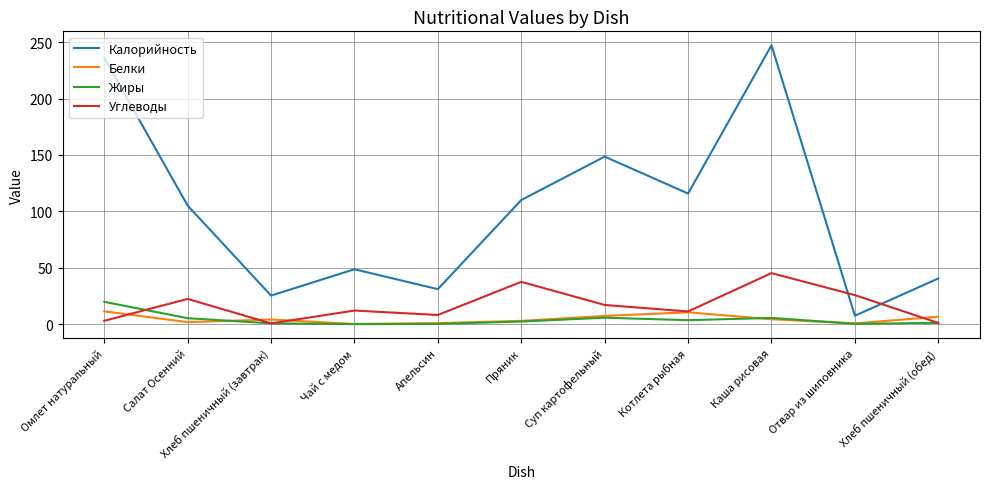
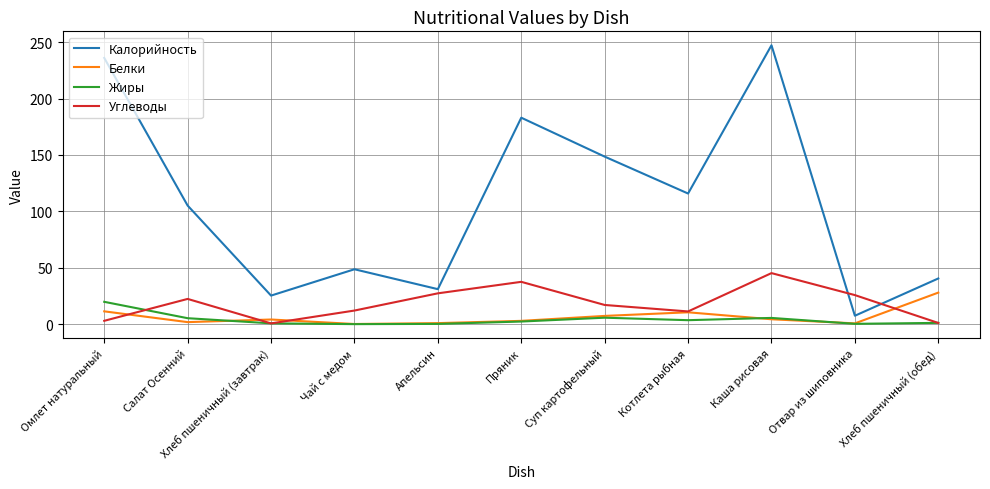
  {
    "Калорийность": {
      "Салат Осенний": 105,
      "Хлеб пшеничный (завтрак)": 25,
      "Чай с медом": 49,
      "Апельсин": 31,
-     "Пряник": 110,
+     "Пряник": 183,
      "Суп картофельный": 149,
      "Котлета рыбная": 116,
      "Каша рисовая": 247,
      "Отвар из шиповника": 7,
      "Хлеб пшеничный (обед)": 40
    },
    "Белки": {
      "Омлет натуральный": 11,
      "Салат Осенний": 2,
      "Хлеб пшеничный (завтрак)": 4,
-     "Хлеб пшеничный (обед)": 7
+     "Хлеб пшеничный (обед)": 28
    },
    "Жиры": {
      "Омлет натуральный": 20,
      "Салат Осенний": 5,
      "Котлета рыбная": 4
    },
    "Углеводы": {
      "Омлет натуральный": 3,
      "Салат Осенний": 22,
      "Чай с медом": 12,
-     "Апельсин": 8,
+     "Апельсин": 27,
      "Пряник": 38,
      "Суп картофельный": 17,
      "Каша рисовая": 45,
      "Отвар из шиповника": 26
    }
  }
